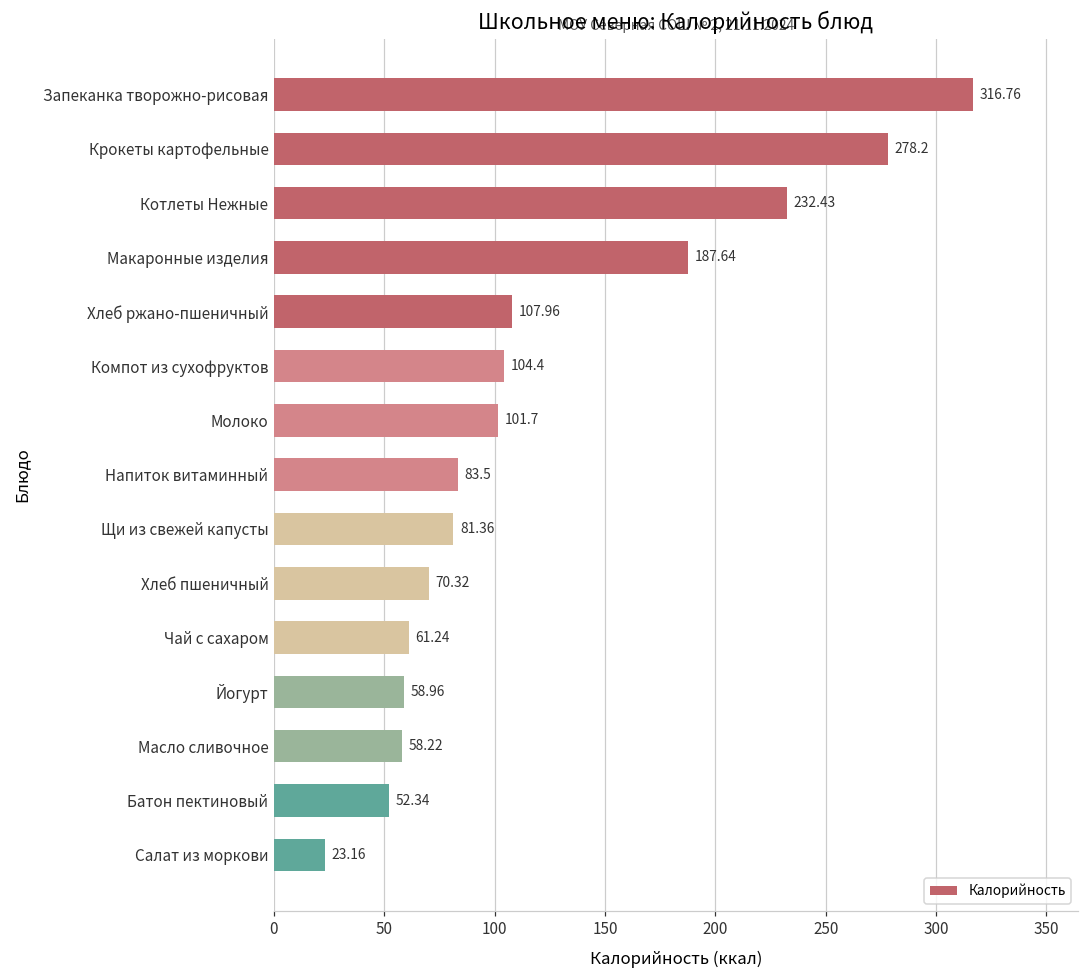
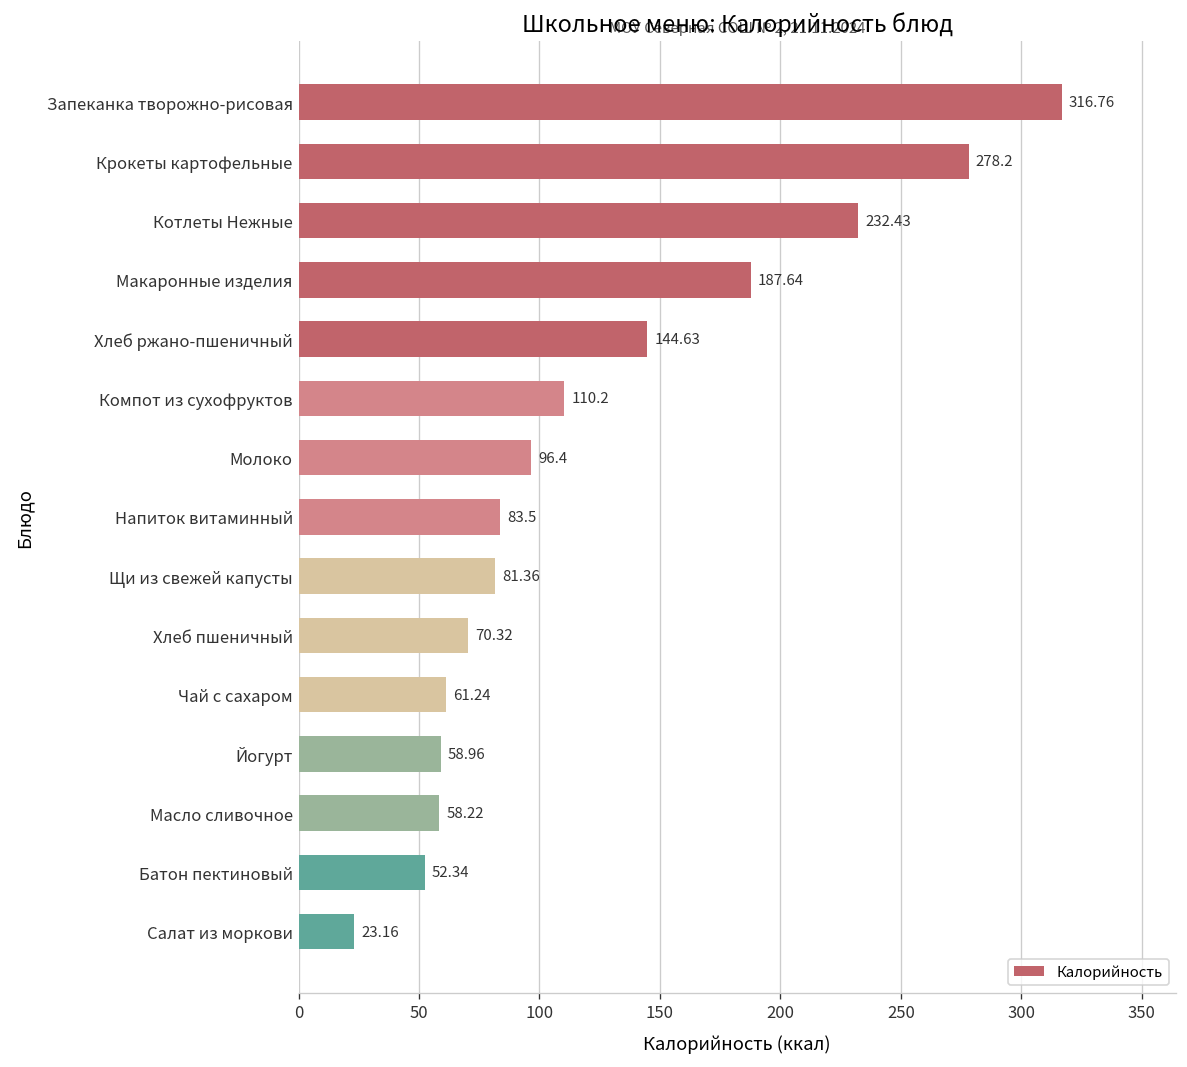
  {
    "Запеканка творожно-рисовая": 316.76,
    "Крокеты картофельные": 278.2,
    "Котлеты Нежные": 232.43,
    "Макаронные изделия": 187.64,
-   "Хлеб ржано-пшеничный": 107.96,
-   "Компот из сухофруктов": 104.4,
-   "Молоко": 101.7,
+   "Хлеб ржано-пшеничный": 144.63,
+   "Компот из сухофруктов": 110.2,
+   "Молоко": 96.4,
    "Напиток витаминный": 83.5,
    "Щи из свежей капусты": 81.36,
    "Хлеб пшеничный": 70.32,
    "Чай с сахаром": 61.24,
    "Йогурт": 58.96,
    "Масло сливочное": 58.22,
    "Батон пектиновый": 52.34,
    "Салат из моркови": 23.16
  }
